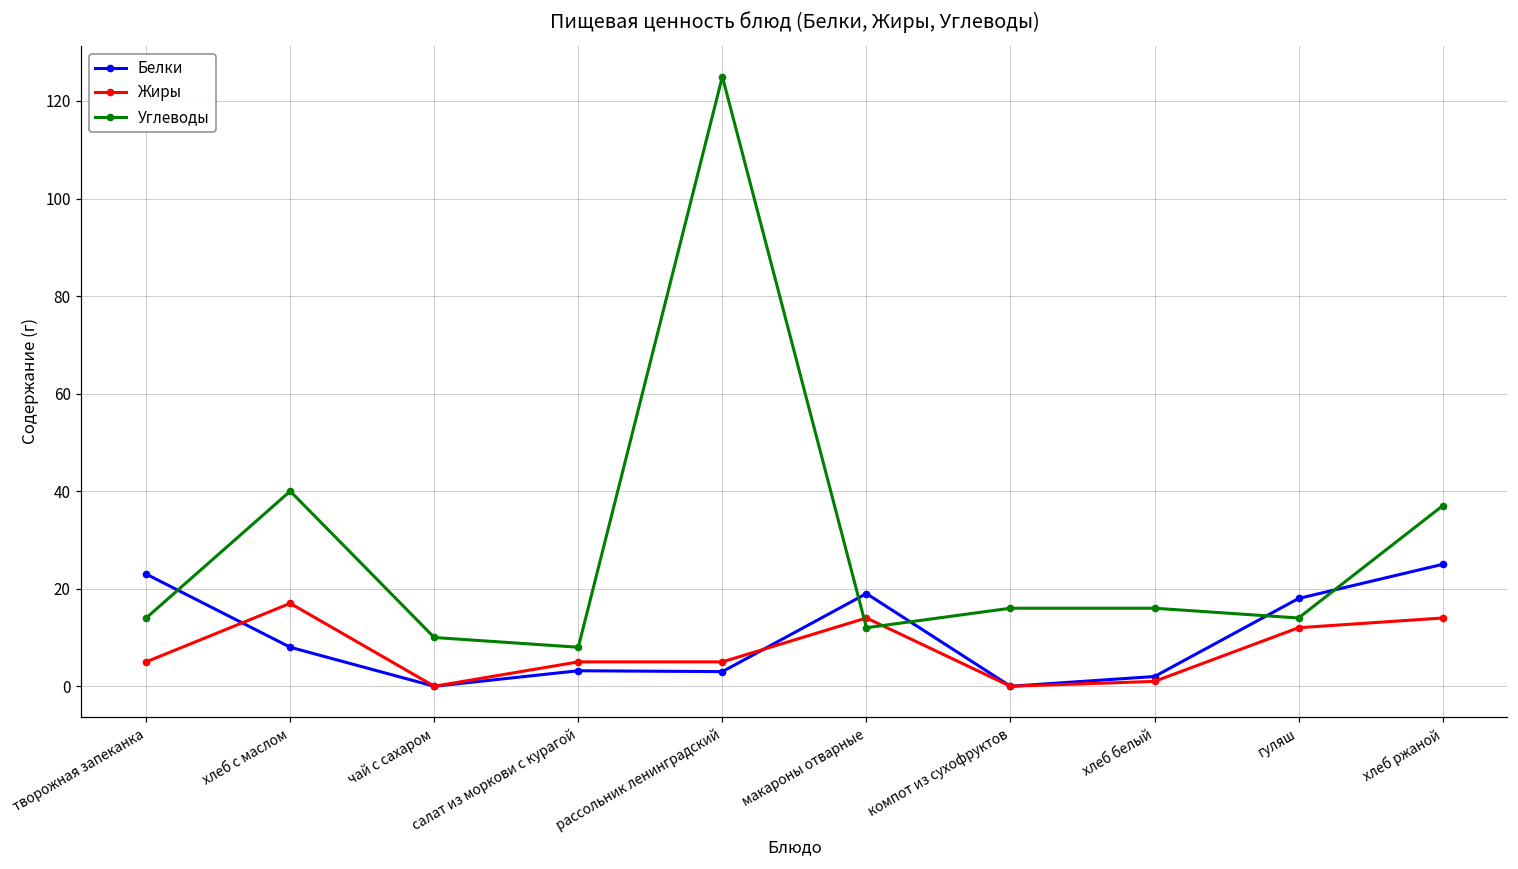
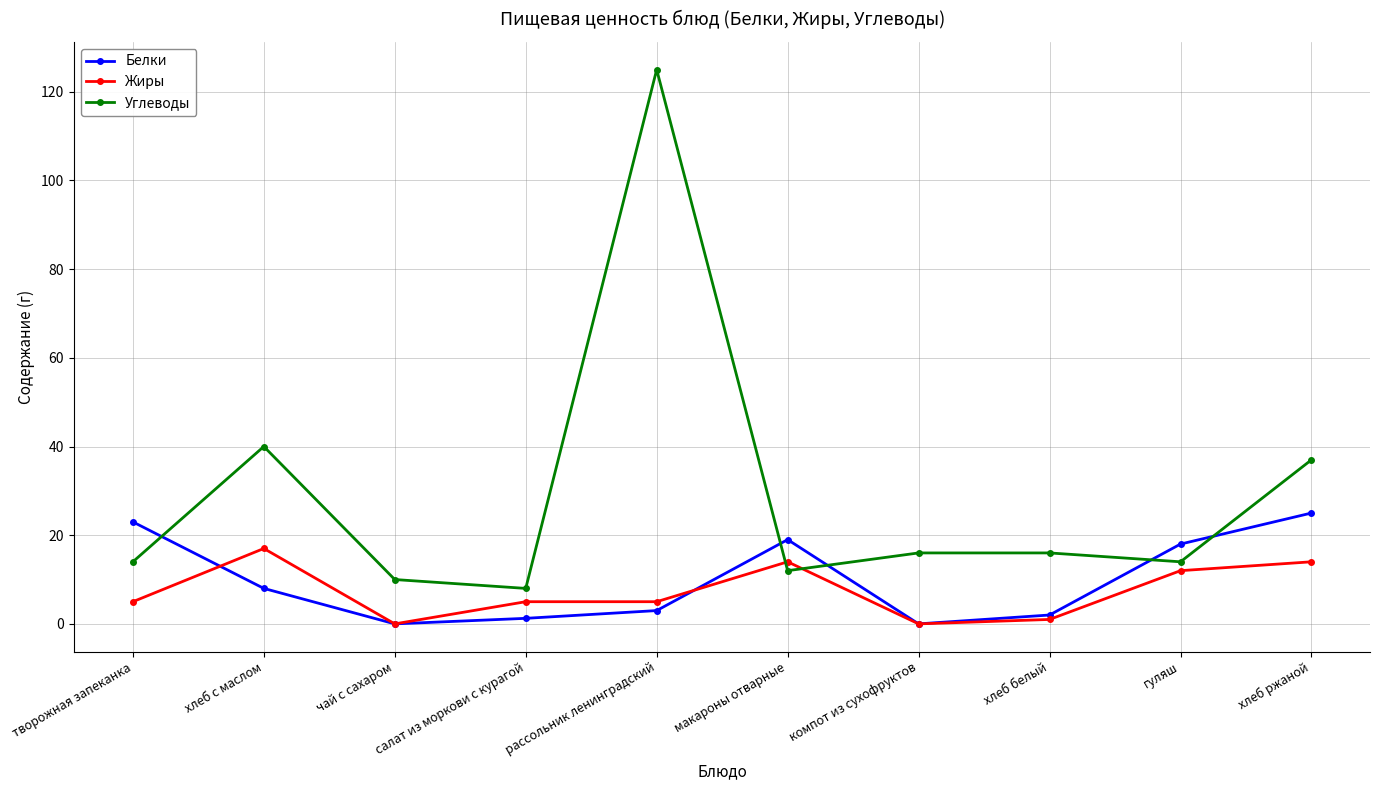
  {
    "Белки": {
      "творожная запеканка": 23,
      "хлеб с маслом": 8,
-     "салат из моркови с курагой": 3,
+     "салат из моркови с курагой": 1,
      "рассольник ленинградский": 3,
      "макароны отварные": 19,
      "хлеб белый": 2,
      "гуляш": 18,
      "хлеб ржаной": 25
    },
    "Жиры": {
      "творожная запеканка": 5,
      "хлеб с маслом": 17,
      "салат из моркови с курагой": 5,
      "рассольник ленинградский": 5,
      "макароны отварные": 14,
      "хлеб белый": 1,
      "гуляш": 12,
      "хлеб ржаной": 14
    },
    "Углеводы": {
      "творожная запеканка": 14,
      "хлеб с маслом": 40,
      "чай с сахаром": 10,
      "салат из моркови с курагой": 8,
      "рассольник ленинградский": 125,
      "макароны отварные": 12,
      "компот из сухофруктов": 16,
      "хлеб белый": 16,
      "гуляш": 14,
      "хлеб ржаной": 37
    }
  }
